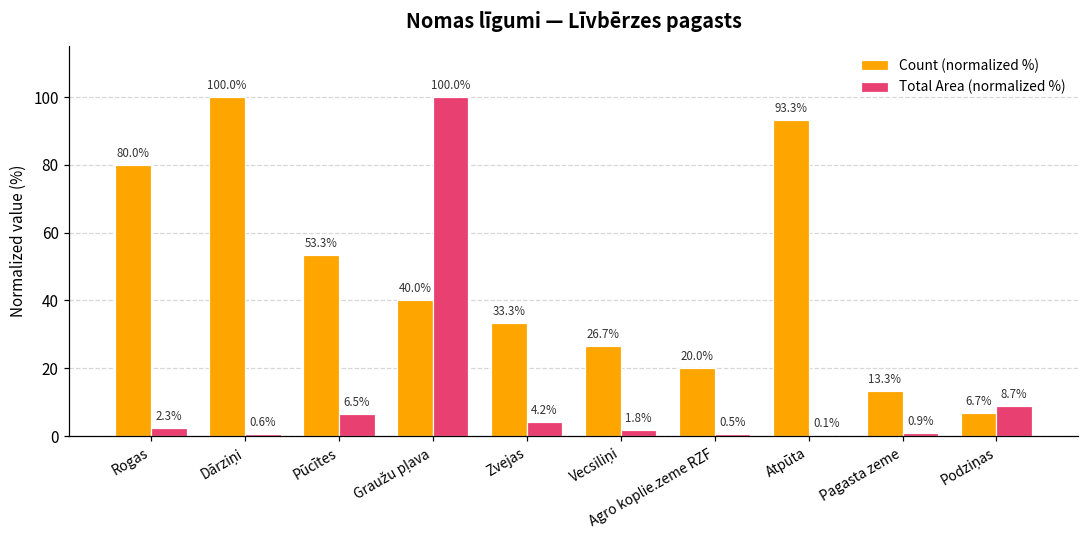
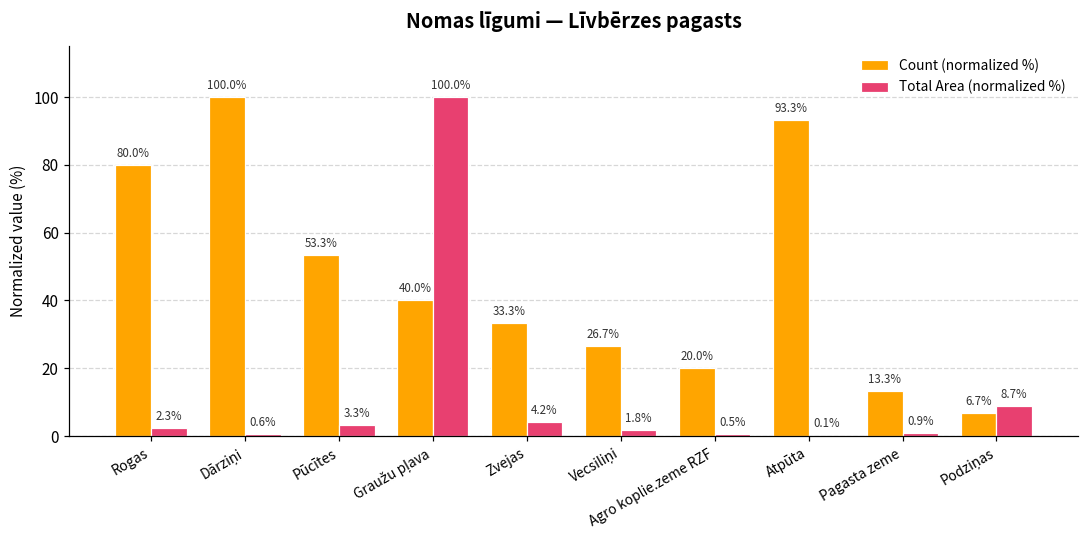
  {
    "Count (normalized %)": {
      "Rogas": "80.0%",
      "Dārziņi": "100.0%",
      "Pūcītes": "53.3%",
      "Graužu pļava": "40.0%",
      "Zvejas": "33.3%",
      "Vecsiliņi": "26.7%",
      "Agro koplie.zeme RZF": "20.0%",
      "Atpūta": "93.3%",
      "Pagasta zeme": "13.3%",
      "Podziņas": "6.7%"
    },
    "Total Area (normalized %)": {
      "Rogas": "2.3%",
      "Dārziņi": "0.6%",
-     "Pūcītes": "6.5%",
+     "Pūcītes": "3.3%",
      "Graužu pļava": "100.0%",
      "Zvejas": "4.2%",
      "Vecsiliņi": "1.8%",
      "Agro koplie.zeme RZF": "0.5%",
      "Atpūta": "0.1%",
      "Pagasta zeme": "0.9%",
      "Podziņas": "8.7%"
    }
  }
